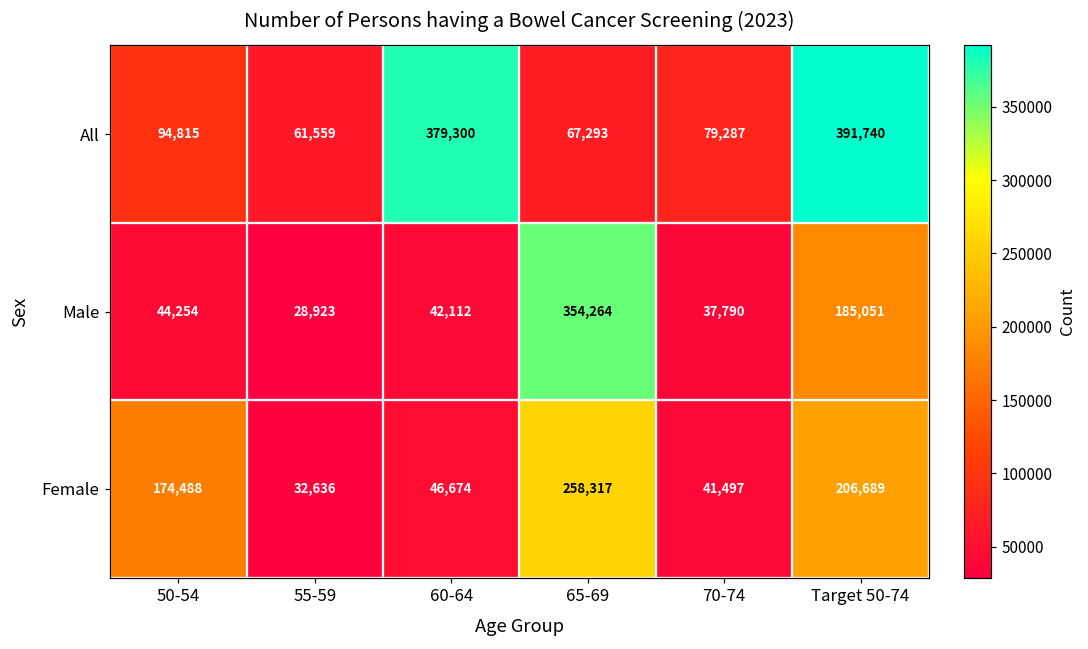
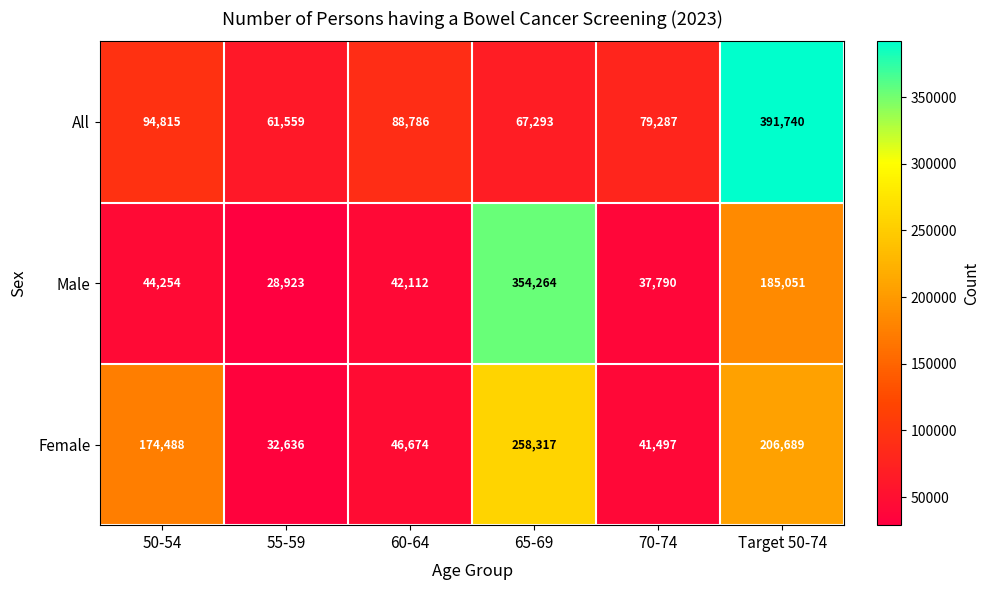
  {
    "All": {
      "50-54": "94,815",
      "55-59": "61,559",
-     "60-64": "379,300",
+     "60-64": "88,786",
      "65-69": "67,293",
      "70-74": "79,287",
      "Target 50-74": "391,740"
    },
    "Male": {
      "50-54": "44,254",
      "55-59": "28,923",
      "60-64": "42,112",
      "65-69": "354,264",
      "70-74": "37,790",
      "Target 50-74": "185,051"
    },
    "Female": {
      "50-54": "174,488",
      "55-59": "32,636",
      "60-64": "46,674",
      "65-69": "258,317",
      "70-74": "41,497",
      "Target 50-74": "206,689"
    }
  }
